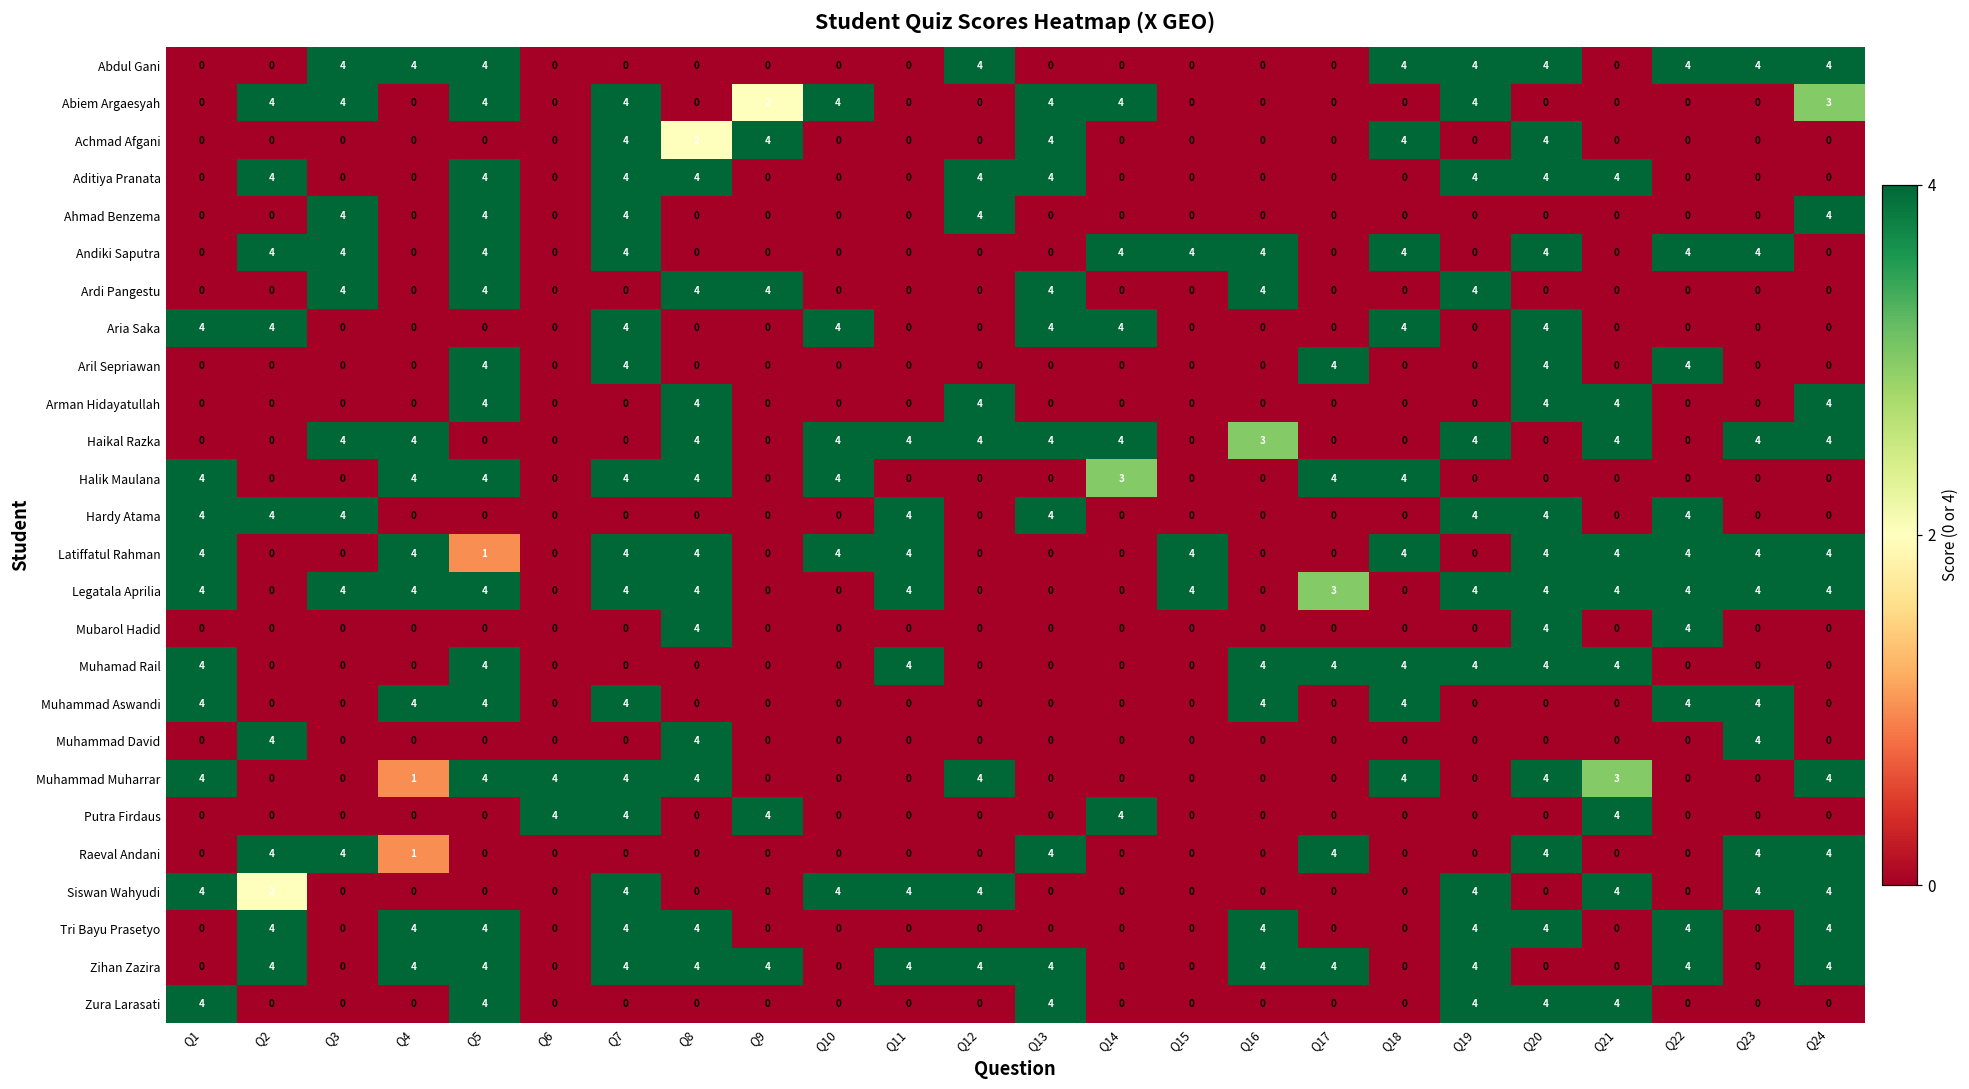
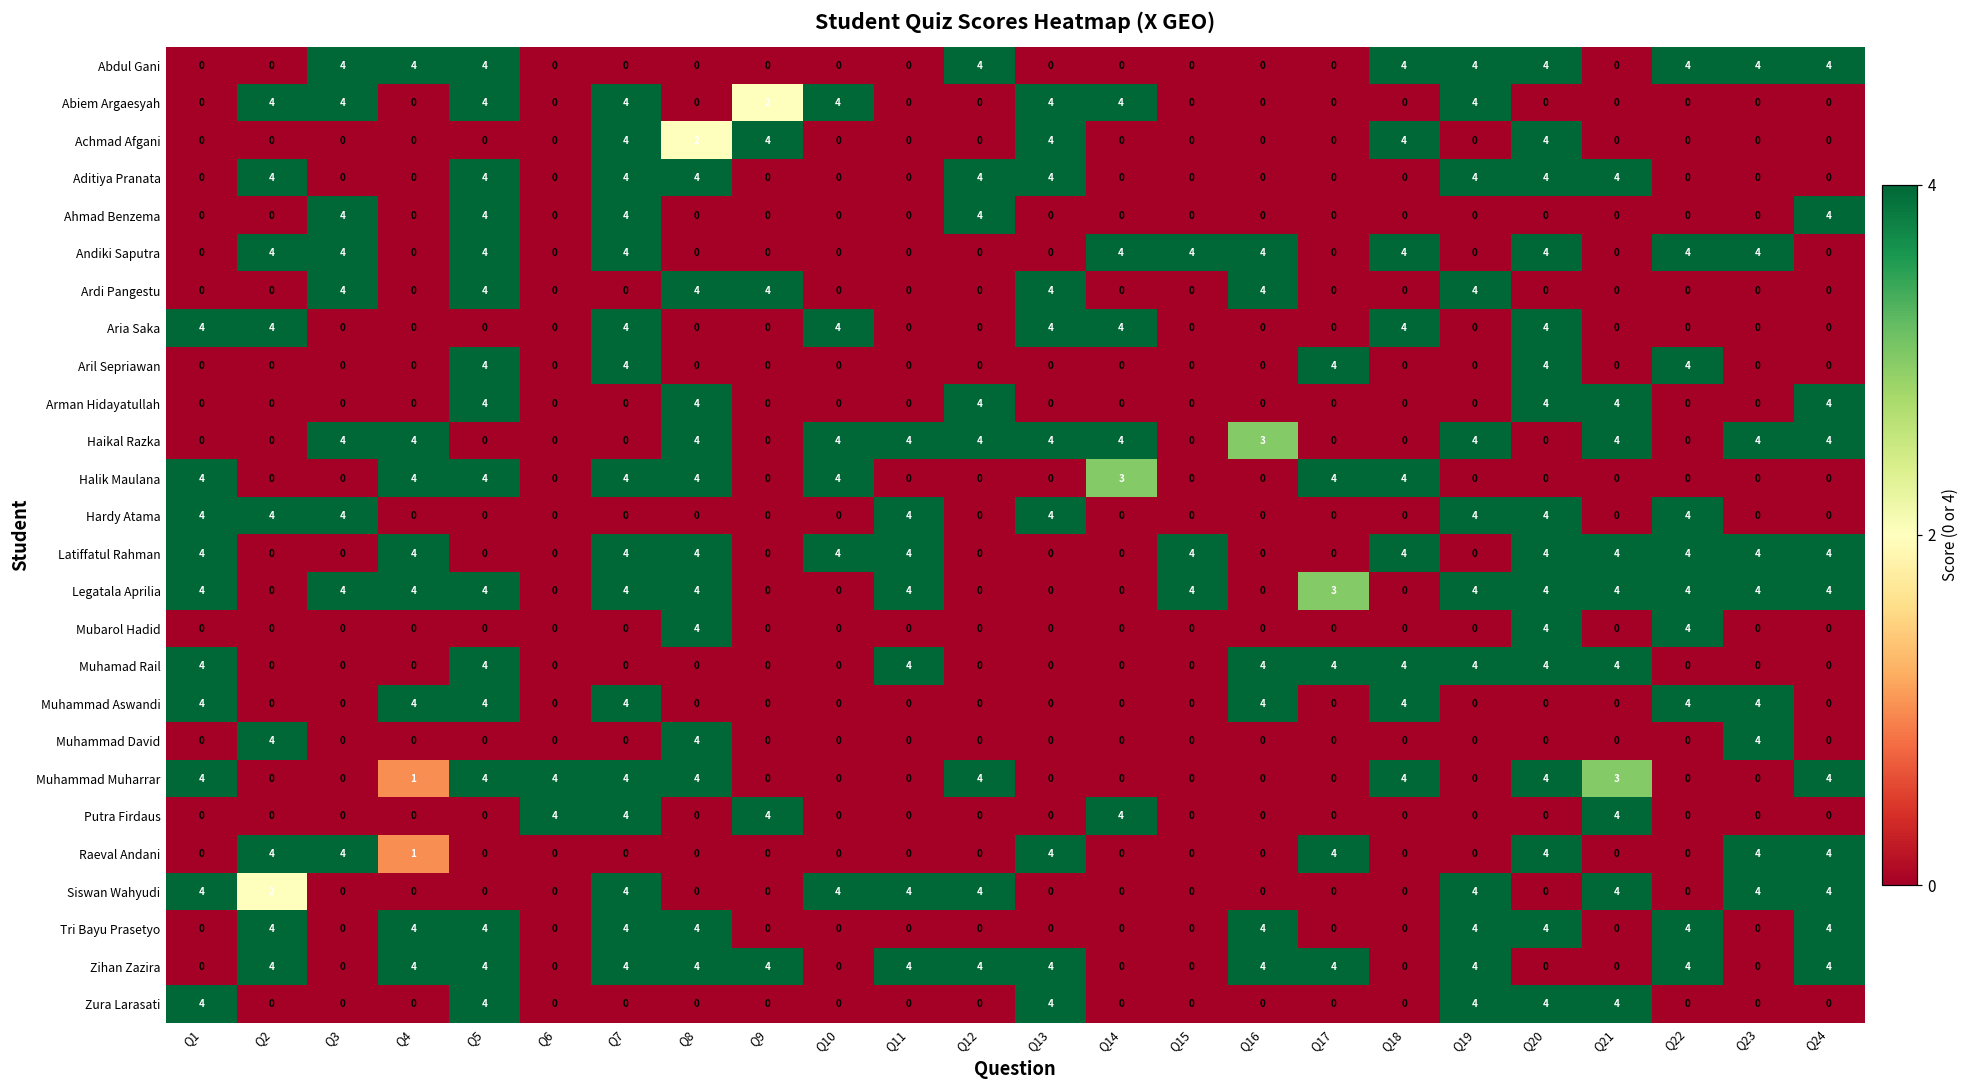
  {
    "Abiem Argaesyah": {
      "Q1": 0,
      "Q2": 4,
      "Q3": 4,
      "Q4": 0,
      "Q5": 4,
      "Q6": 0,
      "Q7": 4,
      "Q8": 0,
      "Q9": 2,
      "Q10": 4,
      "Q11": 0,
      "Q12": 0,
      "Q13": 4,
      "Q14": 4,
      "Q15": 0,
      "Q16": 0,
      "Q17": 0,
      "Q18": 0,
      "Q19": 4,
      "Q20": 0,
      "Q21": 0,
      "Q22": 0,
      "Q23": 0,
-     "Q24": 3
+     "Q24": 0
    },
    "Latiffatul Rahman": {
      "Q1": 4,
      "Q2": 0,
      "Q3": 0,
      "Q4": 4,
-     "Q5": 1,
+     "Q5": 0,
      "Q6": 0,
      "Q7": 4,
      "Q8": 4,
      "Q9": 0,
      "Q10": 4,
      "Q11": 4,
      "Q12": 0,
      "Q13": 0,
      "Q14": 0,
      "Q15": 4,
      "Q16": 0,
      "Q17": 0,
      "Q18": 4,
      "Q19": 0,
      "Q20": 4,
      "Q21": 4,
      "Q22": 4,
      "Q23": 4,
      "Q24": 4
    }
  }
